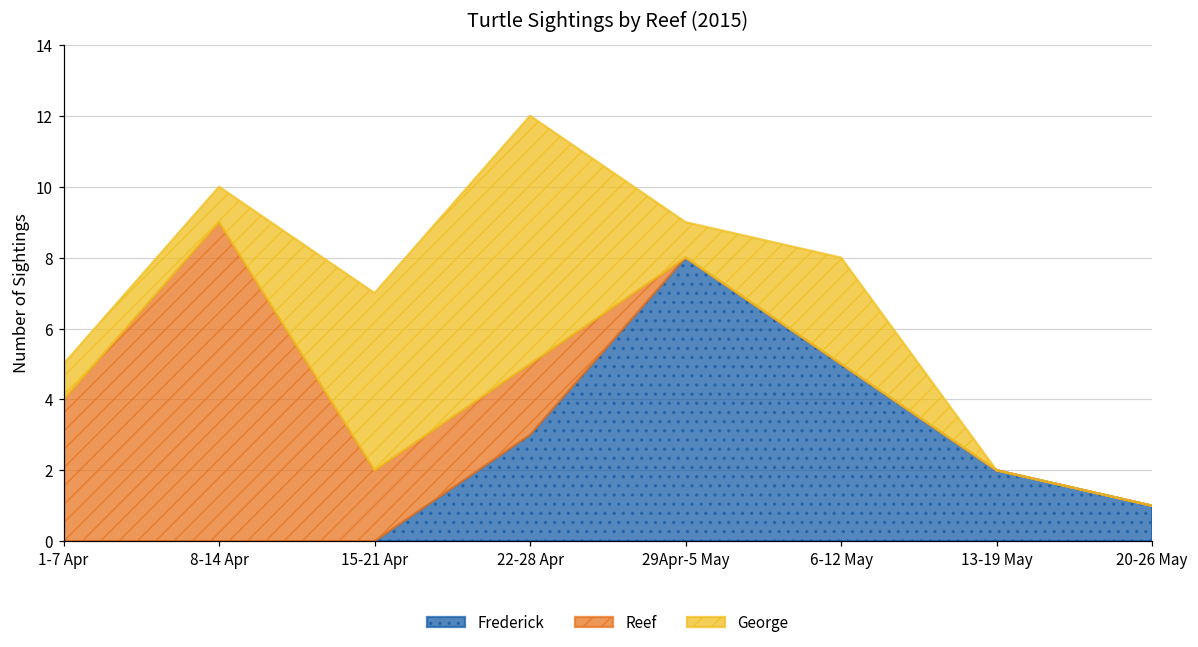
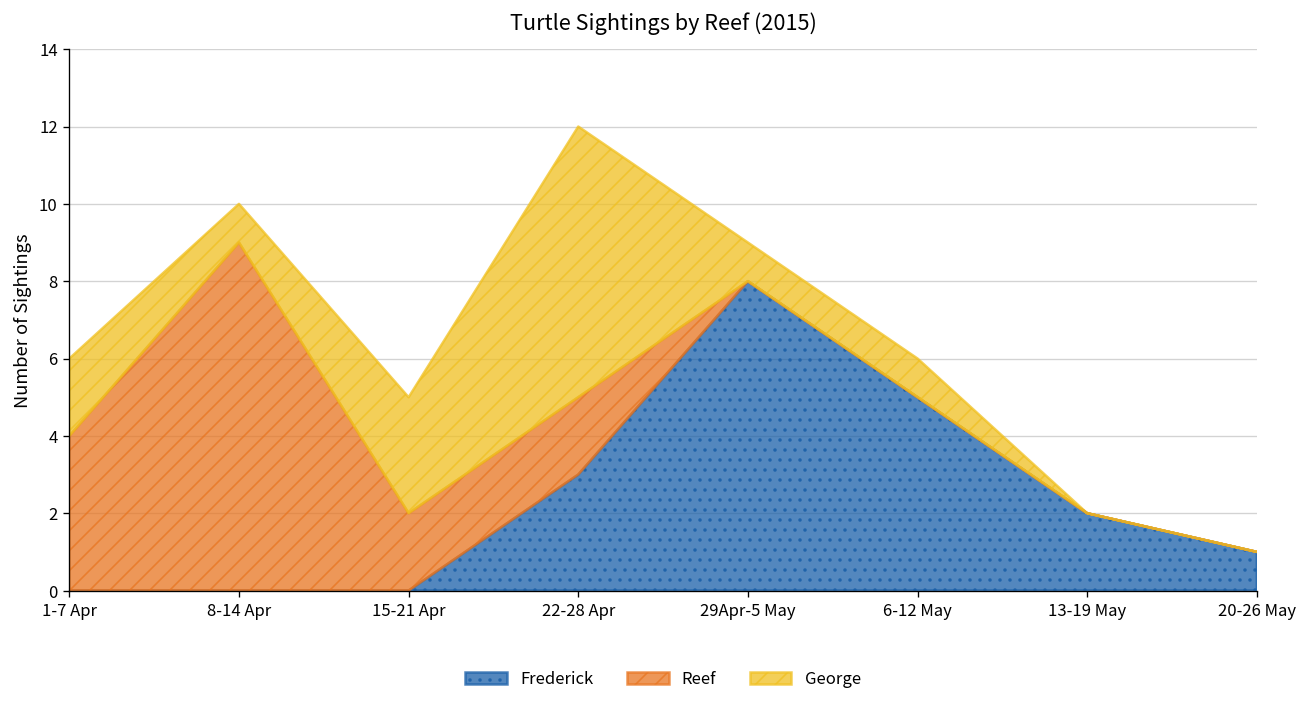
  {
    "Frederick": {
      "1-7 Apr": 0,
      "8-14 Apr": 0,
      "15-21 Apr": 0,
      "22-28 Apr": 3
    },
    "George": {
-     "1-7 Apr": 1,
+     "1-7 Apr": 2,
      "8-14 Apr": 1,
-     "15-21 Apr": 5,
+     "15-21 Apr": 3,
      "22-28 Apr": 7,
      "29Apr-5 May": 1,
-     "6-12 May": 3
+     "6-12 May": 1
    }
  }
